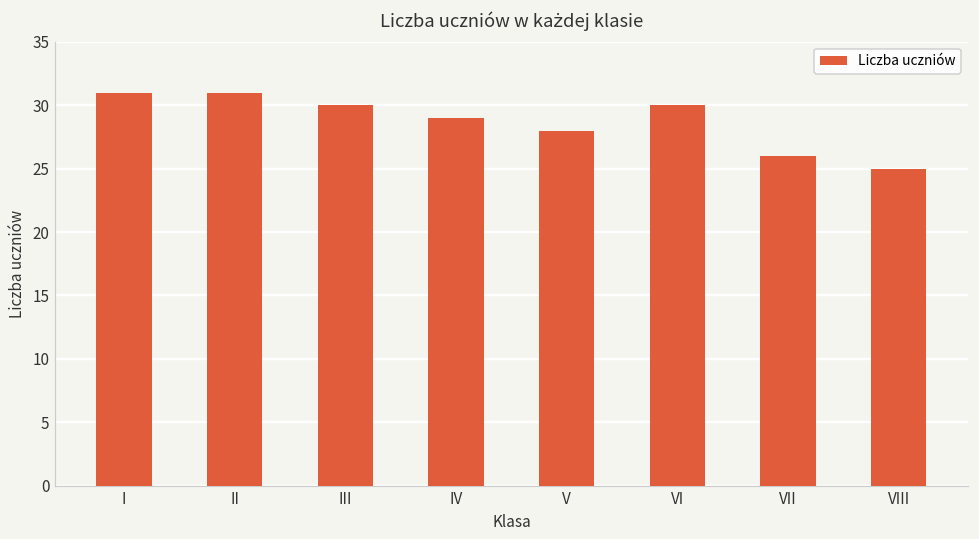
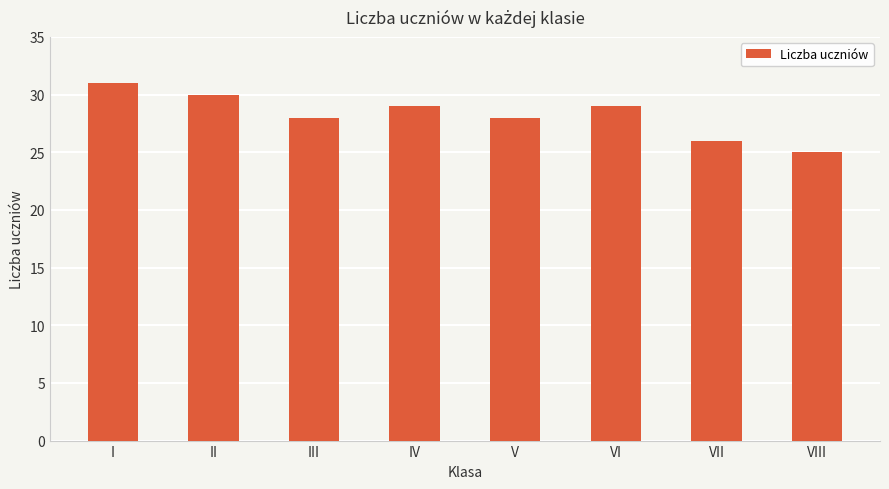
  {
    "I": 31,
-   "II": 31,
-   "III": 30,
+   "II": 30,
+   "III": 28,
    "IV": 29,
    "V": 28,
-   "VI": 30,
+   "VI": 29,
    "VII": 26,
    "VIII": 25
  }
